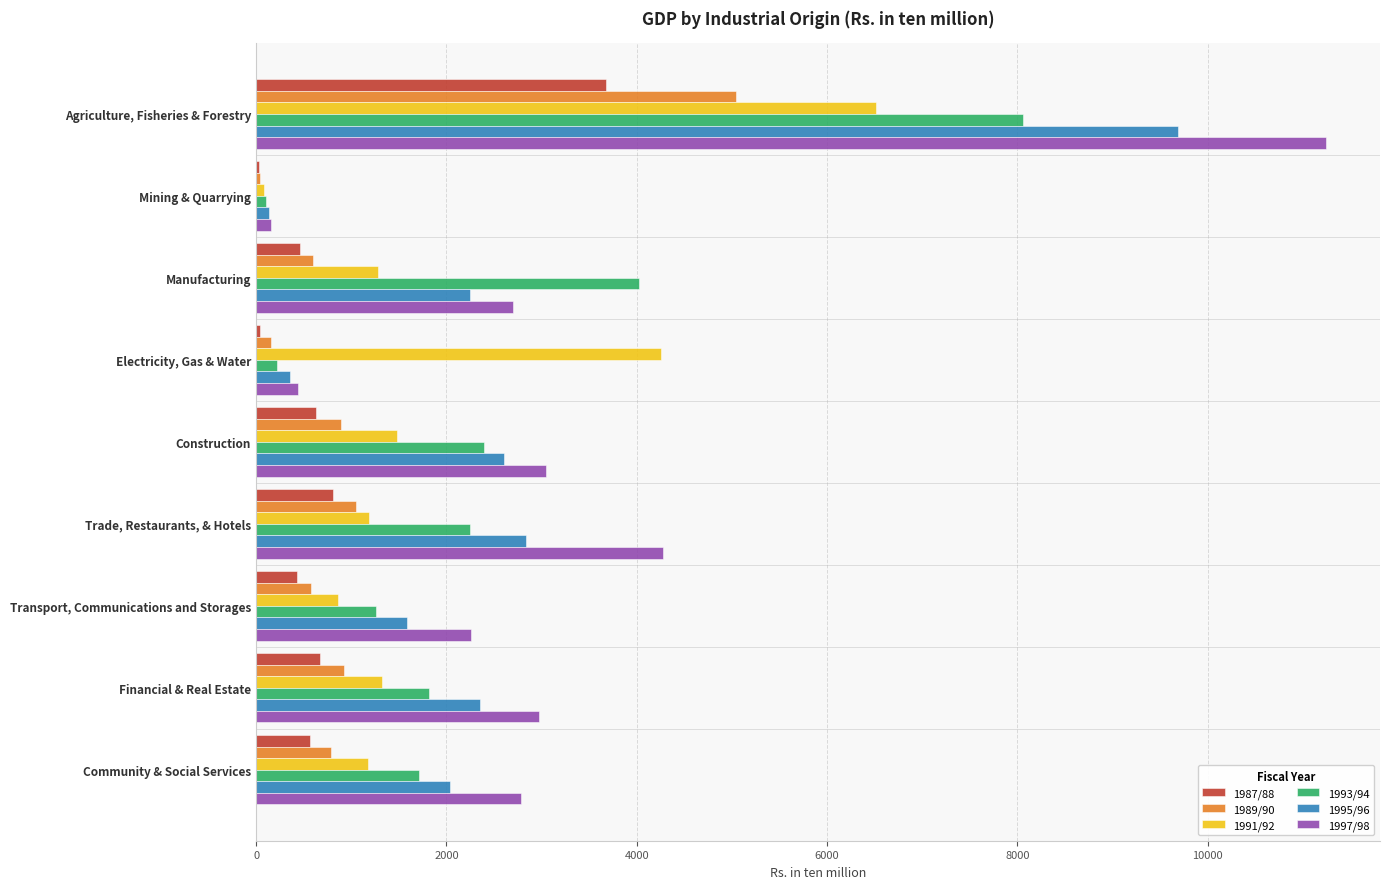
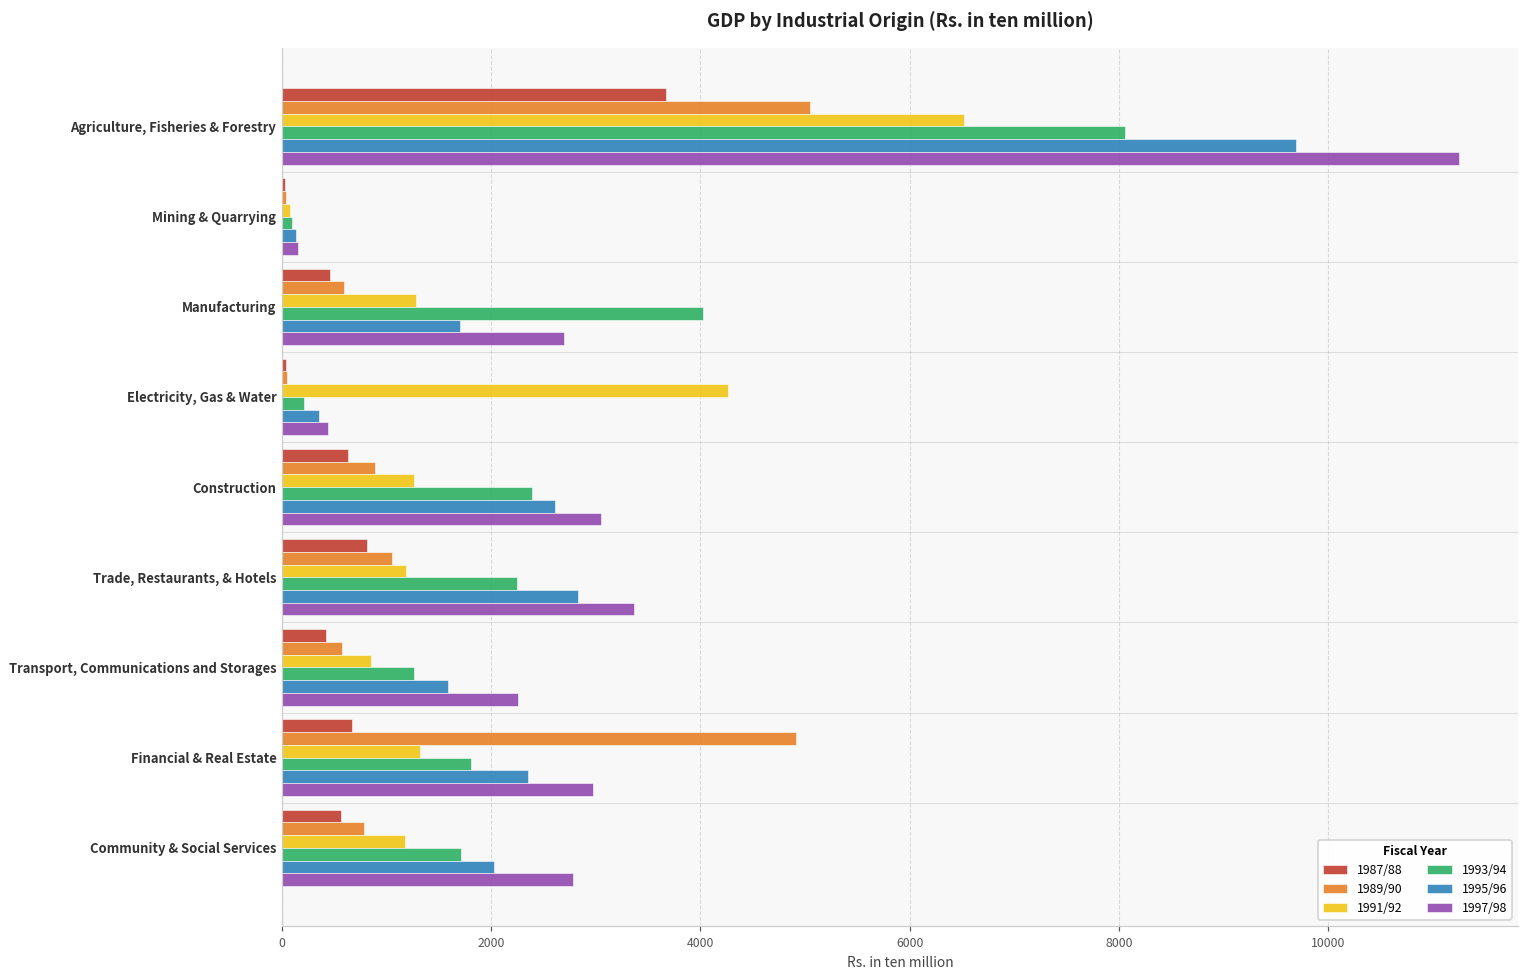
  {
    "1987/88": {
      "Agriculture, Fisheries & Forestry": 3700,
      "Mining & Quarrying": 0,
      "Manufacturing": 500,
      "Electricity, Gas & Water": 0,
      "Construction": 600,
      "Trade, Restaurants, & Hotels": 800,
      "Transport, Communications and Storages": 400,
      "Financial & Real Estate": 700,
      "Community & Social Services": 600
    },
    "1989/90": {
      "Agriculture, Fisheries & Forestry": 5000,
      "Mining & Quarrying": 0,
      "Manufacturing": 600,
-     "Electricity, Gas & Water": 200,
+     "Electricity, Gas & Water": 100,
      "Construction": 900,
      "Trade, Restaurants, & Hotels": 1100,
      "Transport, Communications and Storages": 600,
-     "Financial & Real Estate": 900,
+     "Financial & Real Estate": 4900,
      "Community & Social Services": 800
    },
    "1991/92": {
      "Agriculture, Fisheries & Forestry": 6500,
      "Mining & Quarrying": 100,
      "Manufacturing": 1300,
      "Electricity, Gas & Water": 4300,
-     "Construction": 1500,
+     "Construction": 1300,
      "Trade, Restaurants, & Hotels": 1200,
      "Transport, Communications and Storages": 900,
      "Financial & Real Estate": 1300,
      "Community & Social Services": 1200
    },
    "1993/94": {
      "Agriculture, Fisheries & Forestry": 8100,
      "Mining & Quarrying": 100,
      "Manufacturing": 4000,
      "Electricity, Gas & Water": 200,
      "Construction": 2400,
      "Trade, Restaurants, & Hotels": 2200,
      "Transport, Communications and Storages": 1300,
      "Financial & Real Estate": 1800,
      "Community & Social Services": 1700
    },
    "1995/96": {
      "Agriculture, Fisheries & Forestry": 9700,
      "Mining & Quarrying": 100,
-     "Manufacturing": 2200,
+     "Manufacturing": 1700,
      "Electricity, Gas & Water": 400,
      "Construction": 2600,
      "Trade, Restaurants, & Hotels": 2800,
      "Transport, Communications and Storages": 1600,
      "Financial & Real Estate": 2400,
      "Community & Social Services": 2000
    },
    "1997/98": {
      "Agriculture, Fisheries & Forestry": 11200,
      "Mining & Quarrying": 200,
      "Manufacturing": 2700,
      "Electricity, Gas & Water": 400,
      "Construction": 3000,
-     "Trade, Restaurants, & Hotels": 4300,
+     "Trade, Restaurants, & Hotels": 3400,
      "Transport, Communications and Storages": 2300,
      "Financial & Real Estate": 3000,
      "Community & Social Services": 2800
    }
  }
